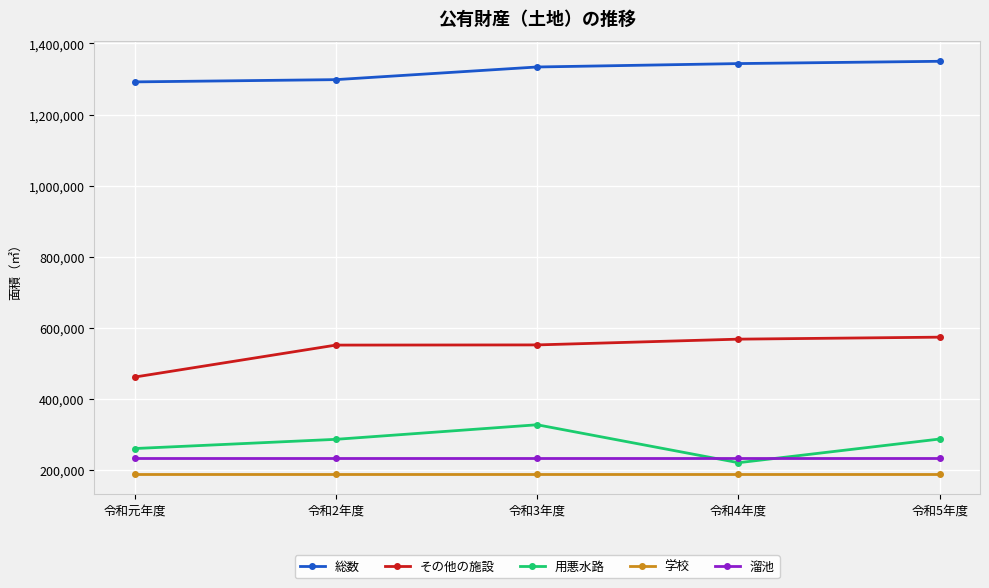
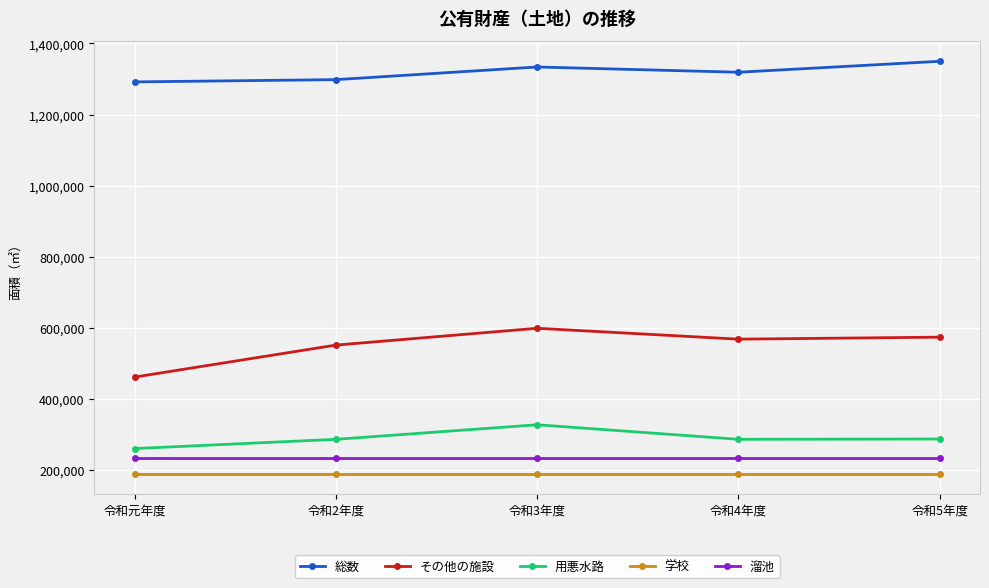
  {
    "総数": {
      "令和元年度": "1,290,000",
      "令和2年度": "1,300,000",
      "令和3年度": "1,330,000",
-     "令和4年度": "1,340,000",
+     "令和4年度": "1,320,000",
      "令和5年度": "1,350,000"
    },
    "その他の施設": {
      "令和元年度": "460,000",
      "令和2年度": "550,000",
-     "令和3年度": "550,000",
+     "令和3年度": "600,000",
      "令和4年度": "570,000",
      "令和5年度": "570,000"
    },
    "用悪水路": {
      "令和元年度": "260,000",
      "令和2年度": "290,000",
      "令和3年度": "330,000",
-     "令和4年度": "220,000",
+     "令和4年度": "290,000",
      "令和5年度": "290,000"
    },
    "学校": {
      "令和元年度": "190,000",
      "令和2年度": "190,000",
      "令和3年度": "190,000",
      "令和4年度": "190,000",
      "令和5年度": "190,000"
    },
    "溜池": {
      "令和元年度": "230,000",
      "令和2年度": "230,000",
      "令和3年度": "230,000",
      "令和4年度": "230,000",
      "令和5年度": "230,000"
    }
  }
